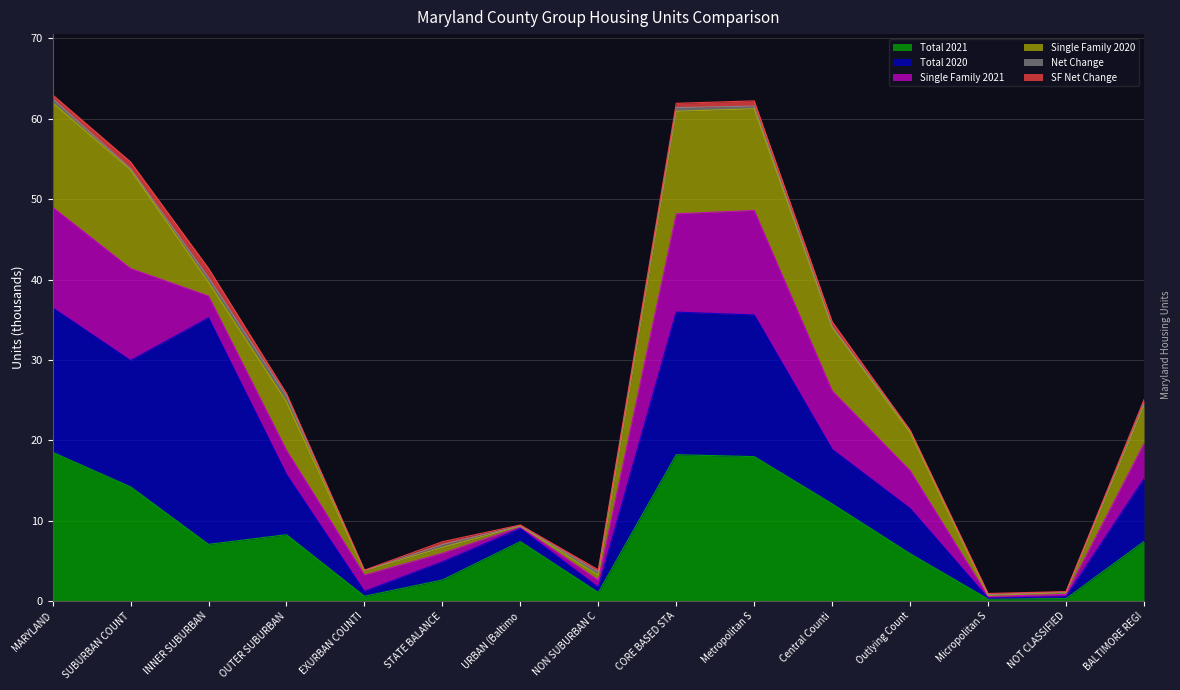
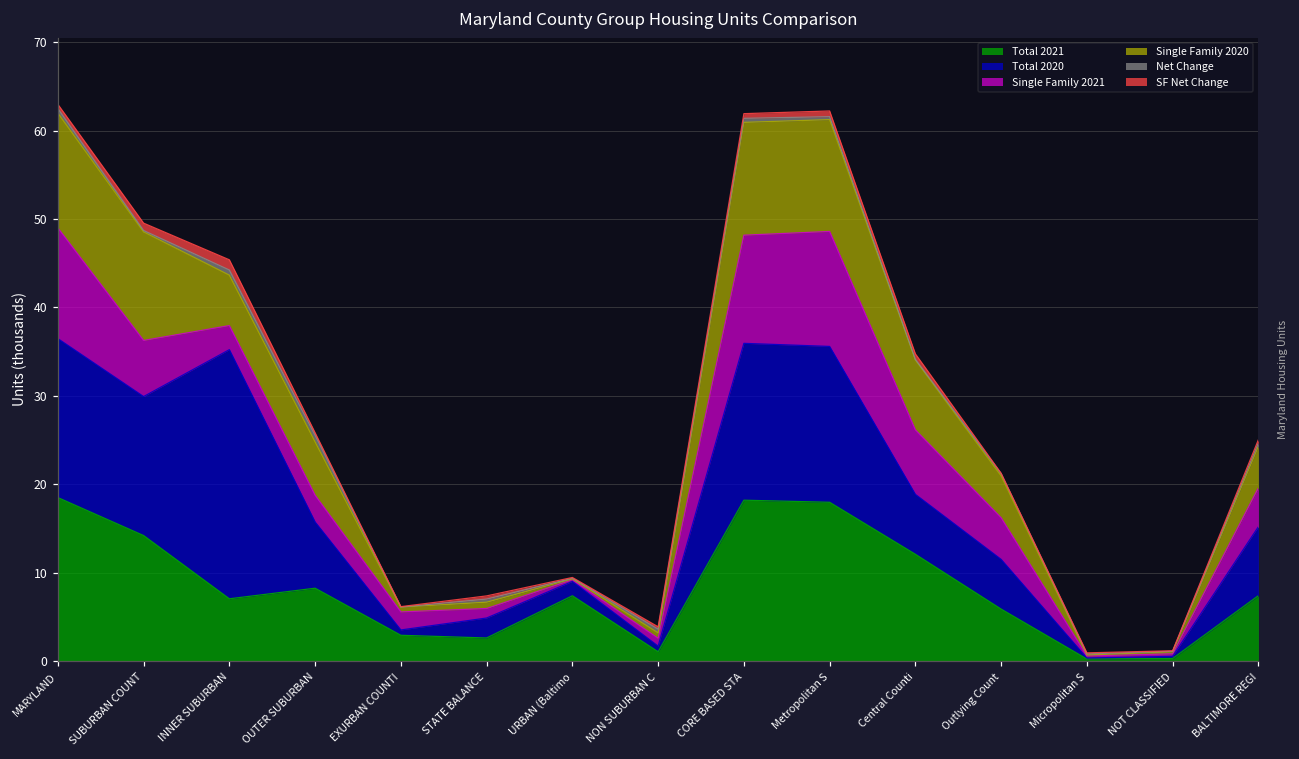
  {
    "Total 2021": {
      "MARYLAND": 18,
      "SUBURBAN COUNT": 14,
      "INNER SUBURBAN": 7,
      "OUTER SUBURBAN": 8,
-     "EXURBAN COUNTI": 1,
+     "EXURBAN COUNTI": 3,
      "STATE BALANCE": 3,
      "URBAN (Baltimo": 7,
      "NON SUBURBAN C": 1,
      "CORE BASED STA": 18,
      "Metropolitan S": 18,
      "Central Counti": 12,
      "Outlying Count": 6,
      "BALTIMORE REGI": 7
    },
    "Total 2020": {
      "MARYLAND": 18,
      "SUBURBAN COUNT": 16,
      "INNER SUBURBAN": 28,
      "OUTER SUBURBAN": 7,
      "EXURBAN COUNTI": 1,
      "STATE BALANCE": 2,
      "NON SUBURBAN C": 1,
      "CORE BASED STA": 18,
      "Metropolitan S": 18,
      "Central Counti": 7,
      "Outlying Count": 6,
      "BALTIMORE REGI": 8
    },
    "Single Family 2021": {
      "MARYLAND": 13,
-     "SUBURBAN COUNT": 11,
+     "SUBURBAN COUNT": 6,
      "INNER SUBURBAN": 3,
      "OUTER SUBURBAN": 3,
      "EXURBAN COUNTI": 2,
      "STATE BALANCE": 1,
      "NON SUBURBAN C": 1,
      "CORE BASED STA": 12,
      "Metropolitan S": 13,
      "Central Counti": 7,
      "Outlying Count": 5,
      "BALTIMORE REGI": 4
    },
    "Single Family 2020": {
      "MARYLAND": 13,
-     "INNER SUBURBAN": 2,
+     "INNER SUBURBAN": 6,
      "OUTER SUBURBAN": 6,
      "STATE BALANCE": 1,
      "NON SUBURBAN C": 1,
      "CORE BASED STA": 13,
      "Metropolitan S": 13,
      "BALTIMORE REGI": 5
    },
    "Net Change": {
      "MARYLAND": 1,
      "INNER SUBURBAN": 1,
      "STATE BALANCE": 0,
      "CORE BASED STA": 0,
      "Metropolitan S": 0,
      "BALTIMORE REGI": 0
    },
    "SF Net Change": {
      "MARYLAND": 0,
      "SUBURBAN COUNT": 1,
      "INNER SUBURBAN": 1,
      "STATE BALANCE": 0,
      "CORE BASED STA": 1,
      "Metropolitan S": 1,
      "Central Counti": 1,
      "BALTIMORE REGI": 0
    }
  }
